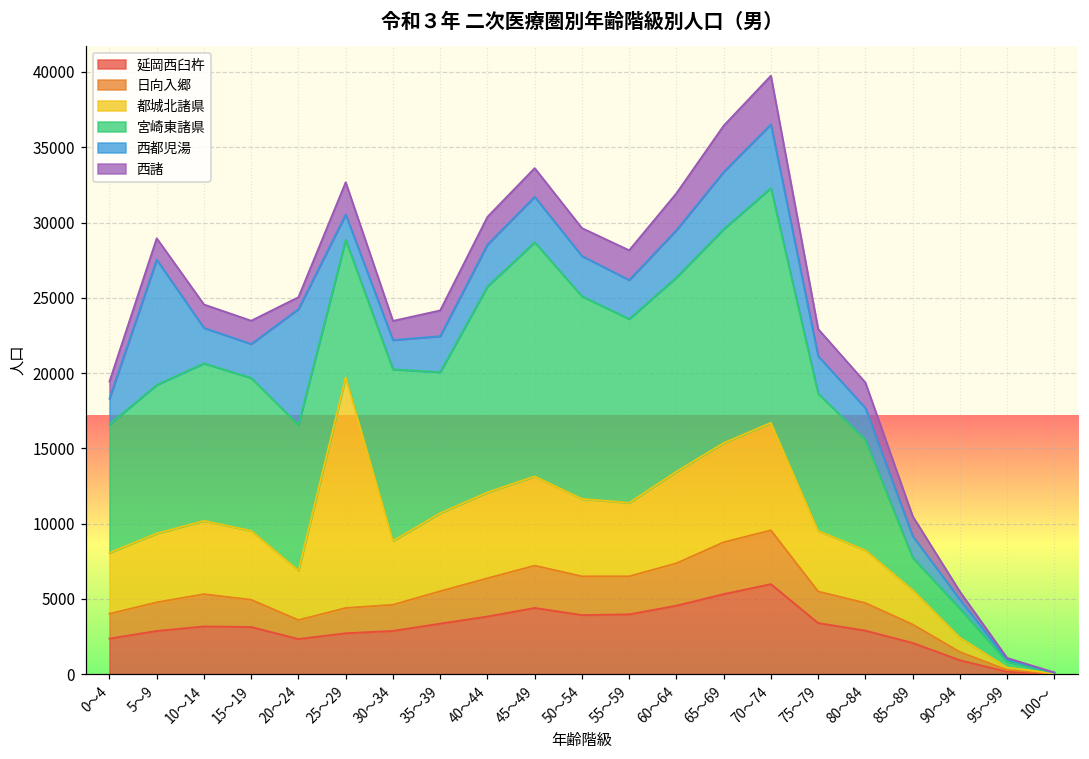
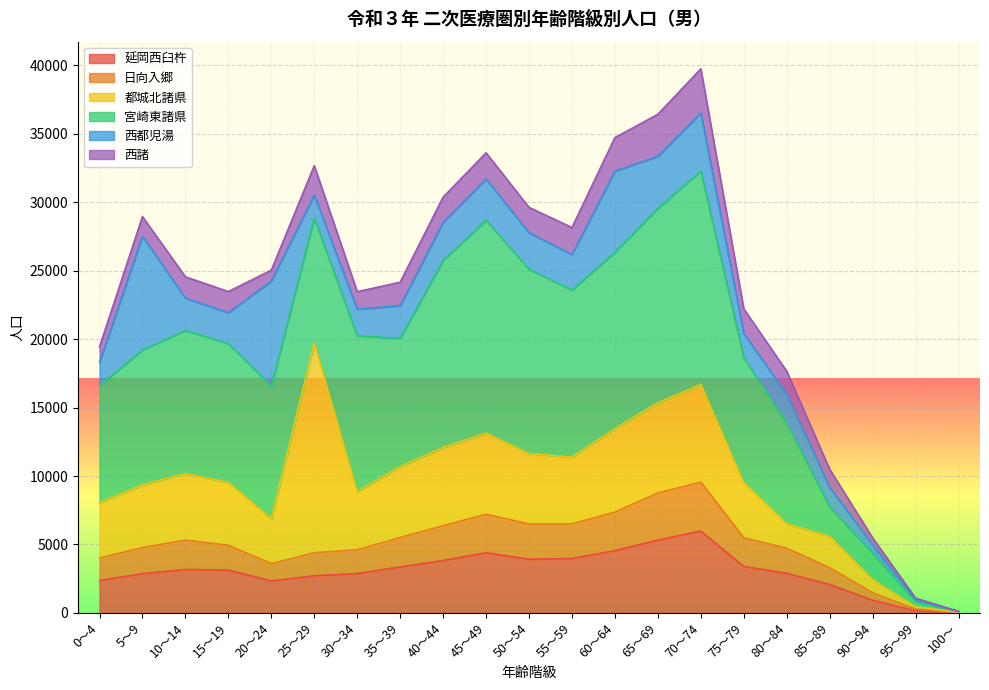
  {
    "都城北諸県": {
      "0～4": 4100,
      "5～9": 4600,
      "10～14": 4900,
      "15～19": 4600,
      "20～24": 3300,
      "25～29": 15300,
      "30～34": 4200,
      "35～39": 5200,
      "40～44": 5700,
      "45～49": 5900,
      "50～54": 5100,
      "55～59": 4900,
      "60～64": 6100,
      "65～69": 6600,
      "70～74": 7100,
      "75～79": 4000,
-     "80～84": 3500,
+     "80～84": 1800,
      "85～89": 2300,
      "90～94": 1000
    },
    "宮崎東諸県": {
      "0～4": 8500,
      "5～9": 9900,
      "10～14": 10500,
      "15～19": 10100,
      "20～24": 9700,
      "25～29": 9100,
      "30～34": 11400,
      "35～39": 9400,
      "40～44": 13700,
      "45～49": 15500,
      "50～54": 13500,
      "55～59": 12200,
      "60～64": 12900,
      "65～69": 14200,
      "70～74": 15600,
      "75～79": 9100,
      "80～84": 7300,
      "85～89": 2200,
      "90～94": 1900
    },
    "西都児湯": {
      "0～4": 1700,
      "5～9": 8300,
      "10～14": 2400,
      "15～19": 2300,
      "20～24": 7700,
      "25～29": 1700,
      "30～34": 1900,
      "35～39": 2400,
      "40～44": 2800,
      "45～49": 3000,
      "50～54": 2700,
      "55～59": 2600,
-     "60～64": 3100,
+     "60～64": 5900,
      "65～69": 3800,
      "70～74": 4200,
-     "75～79": 2500,
+     "75～79": 1800,
      "80～84": 2100,
      "85～89": 1400,
      "90～94": 600
    },
    "西諸": {
      "0～4": 1100,
      "5～9": 1400,
      "10～14": 1600,
      "15～19": 1500,
      "20～24": 800,
      "25～29": 2100,
      "30～34": 1300,
      "35～39": 1700,
      "40～44": 1800,
      "45～49": 1900,
      "50～54": 1900,
      "55～59": 2000,
      "60～64": 2400,
      "65～69": 3100,
      "70～74": 3200,
      "75～79": 1800,
      "80～84": 1700,
      "85～89": 1300,
      "90～94": 500
    }
  }
